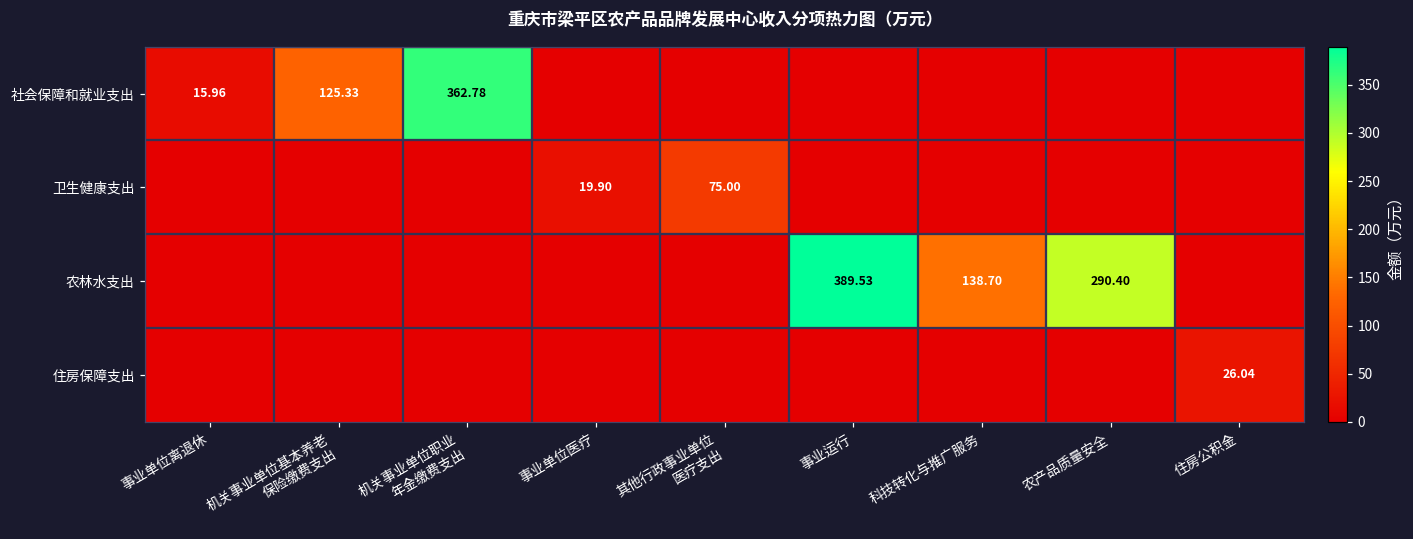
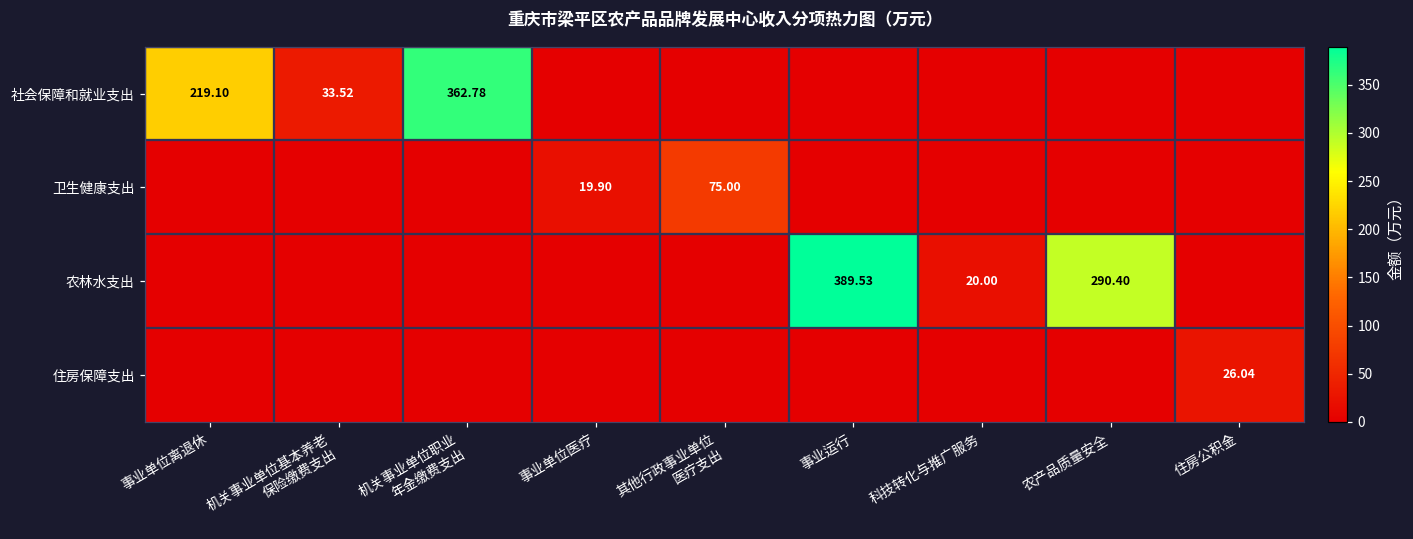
  {
    "社会保障和就业支出": {
-     "事业单位离退休": 15.96,
-     "机关事业单位基本养老 保险缴费支出": 125.33,
+     "事业单位离退休": 219.10,
+     "机关事业单位基本养老 保险缴费支出": 33.52,
      "机关事业单位职业 年金缴费支出": 362.78
    },
    "卫生健康支出": {
      "事业单位医疗": 19.90,
      "其他行政事业单位 医疗支出": 75.00
    },
    "农林水支出": {
      "事业运行": 389.53,
-     "科技转化与推广服务": 138.70,
+     "科技转化与推广服务": 20.00,
      "农产品质量安全": 290.40
    },
    "住房保障支出": {
      "住房公积金": 26.04
    }
  }
